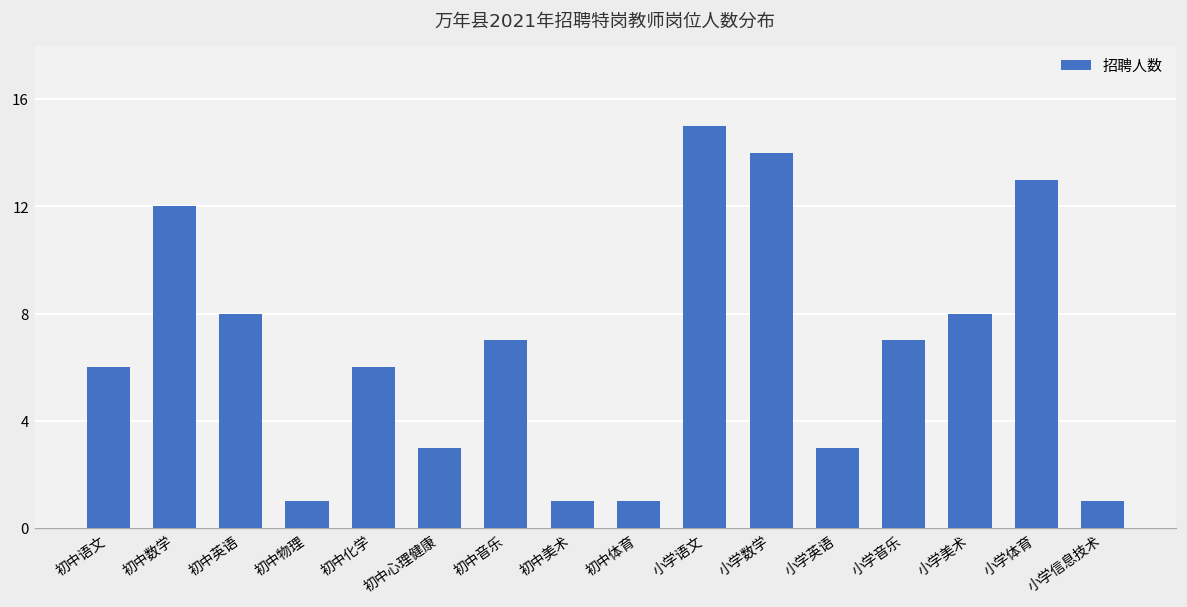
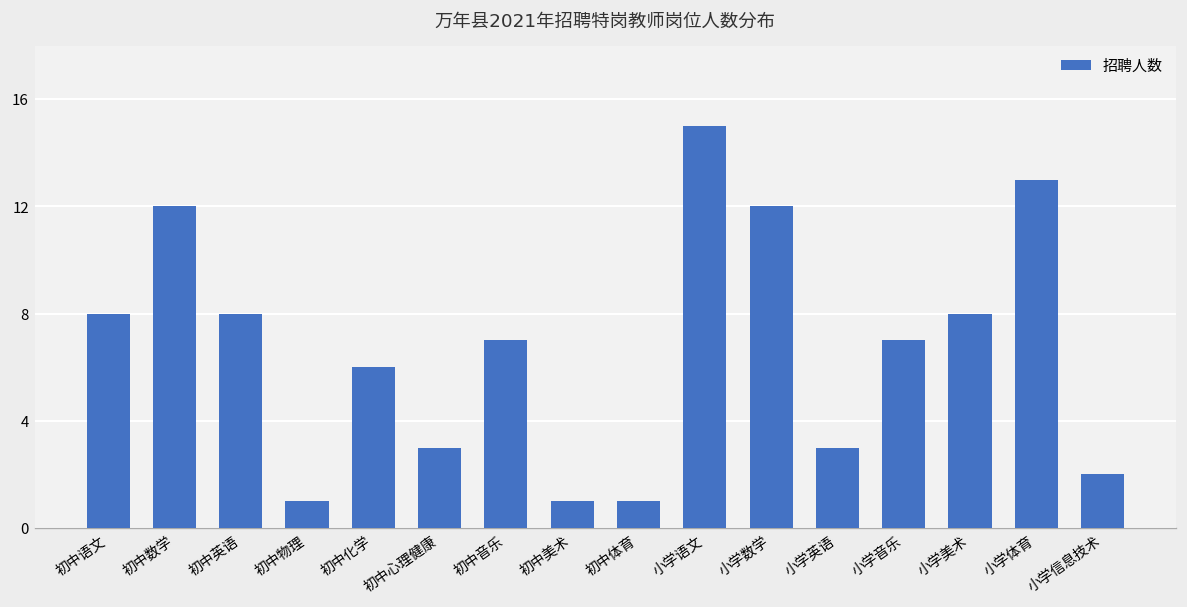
  {
-   "初中语文": 6,
+   "初中语文": 8,
    "初中数学": 12,
    "初中英语": 8,
    "初中物理": 1,
    "初中化学": 6,
    "初中心理健康": 3,
    "初中音乐": 7,
    "初中美术": 1,
    "初中体育": 1,
    "小学语文": 15,
-   "小学数学": 14,
+   "小学数学": 12,
    "小学英语": 3,
    "小学音乐": 7,
    "小学美术": 8,
    "小学体育": 13,
-   "小学信息技术": 1
+   "小学信息技术": 2
  }
